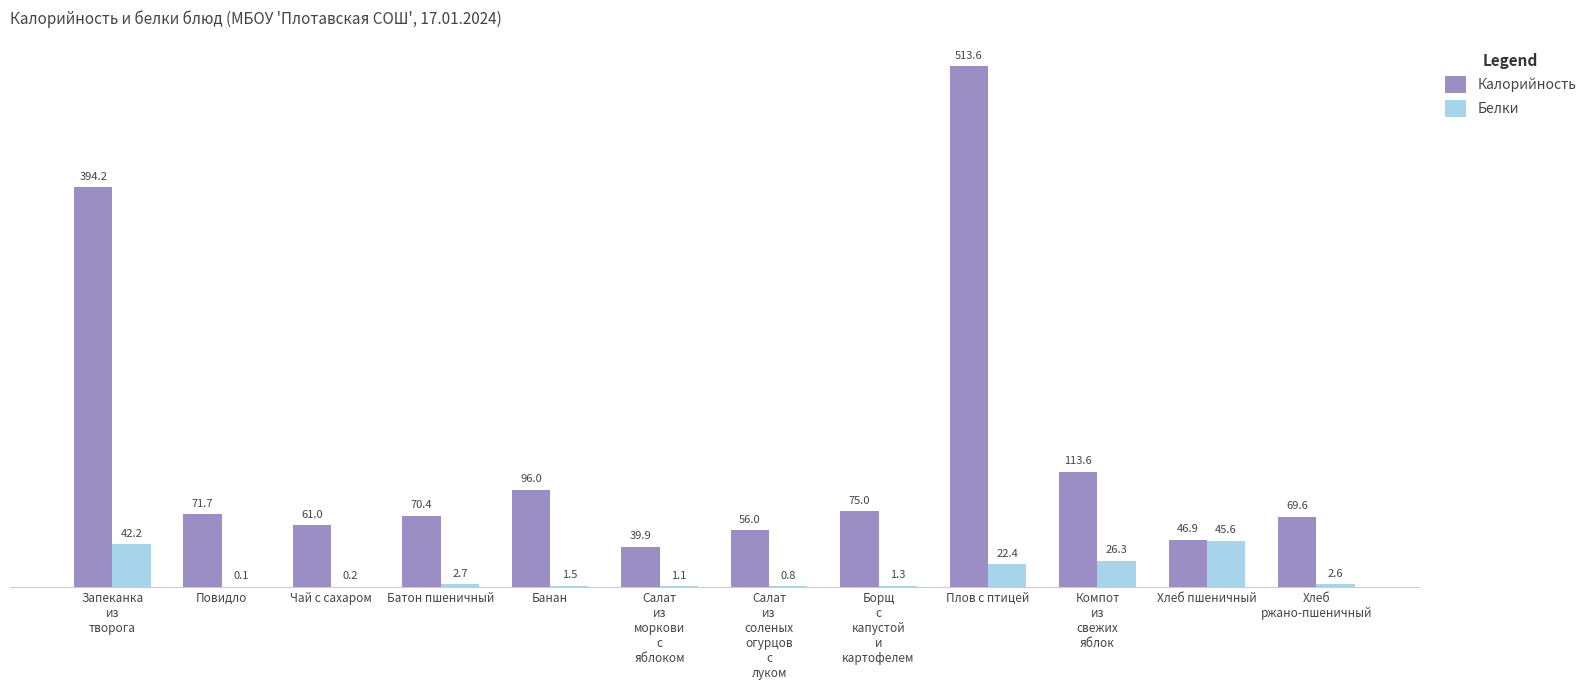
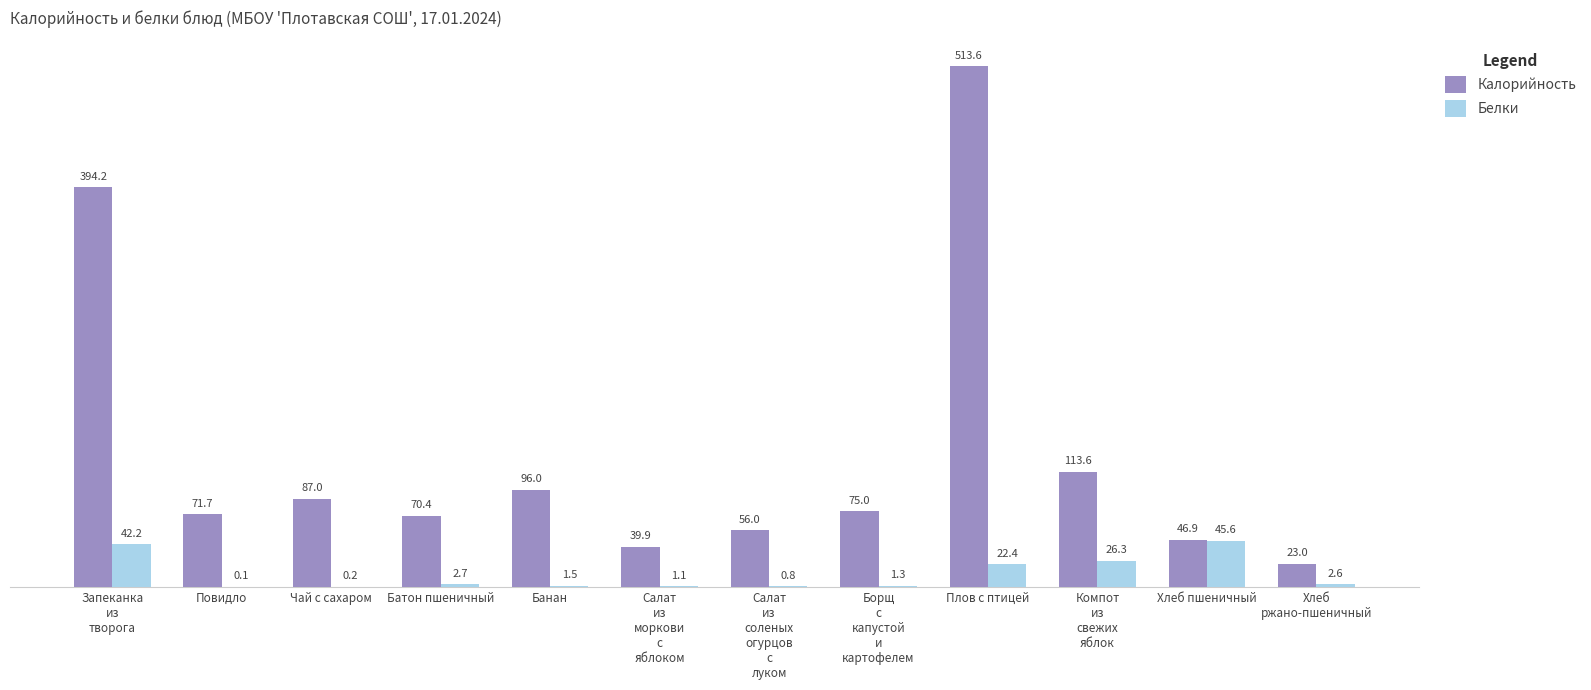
  {
    "Калорийность": {
      "Запеканка из творога": 394.2,
      "Повидло": 71.7,
-     "Чай с сахаром": 61.0,
+     "Чай с сахаром": 87.0,
      "Батон пшеничный": 70.4,
      "Банан": 96.0,
      "Салат из моркови с яблоком": 39.9,
      "Салат из соленых огурцов с луком": 56.0,
      "Борщ с капустой и картофелем": 75.0,
      "Плов с птицей": 513.6,
      "Компот из свежих яблок": 113.6,
      "Хлеб пшеничный": 46.9,
-     "Хлеб ржано-пшеничный": 69.6
+     "Хлеб ржано-пшеничный": 23.0
    },
    "Белки": {
      "Запеканка из творога": 42.2,
      "Повидло": 0.1,
      "Чай с сахаром": 0.2,
      "Батон пшеничный": 2.7,
      "Банан": 1.5,
      "Салат из моркови с яблоком": 1.1,
      "Салат из соленых огурцов с луком": 0.8,
      "Борщ с капустой и картофелем": 1.3,
      "Плов с птицей": 22.4,
      "Компот из свежих яблок": 26.3,
      "Хлеб пшеничный": 45.6,
      "Хлеб ржано-пшеничный": 2.6
    }
  }
